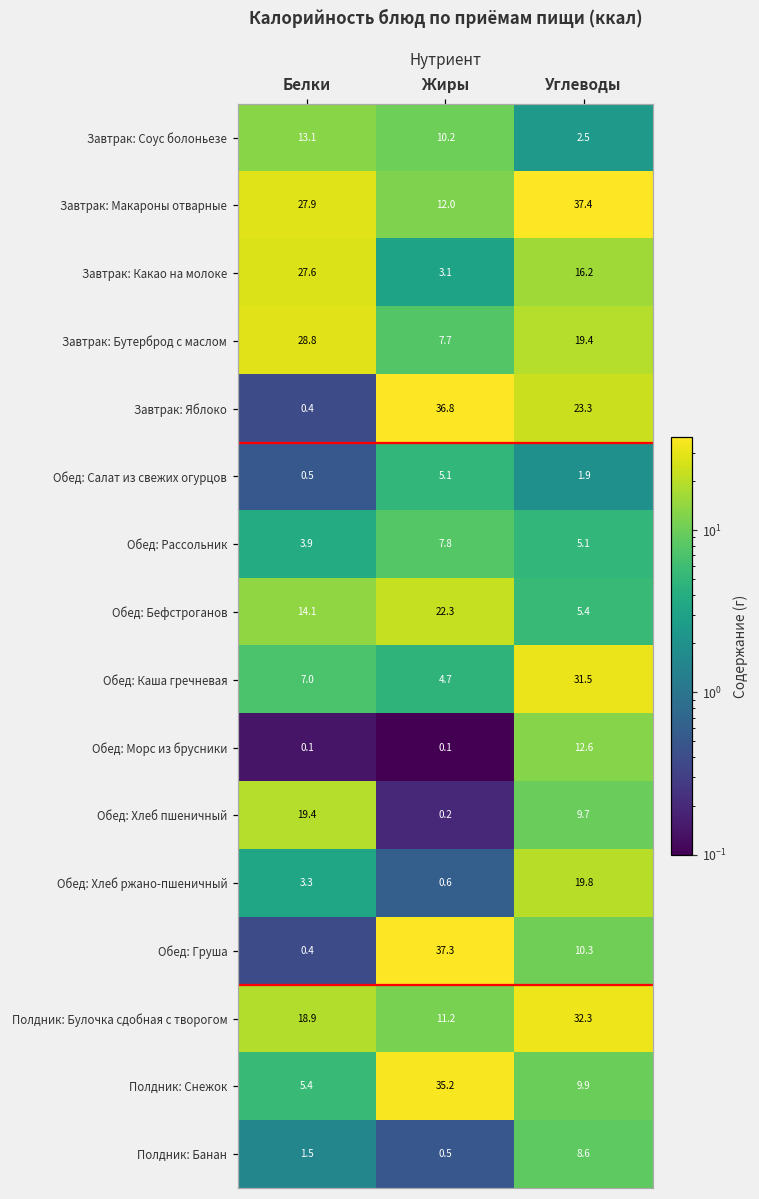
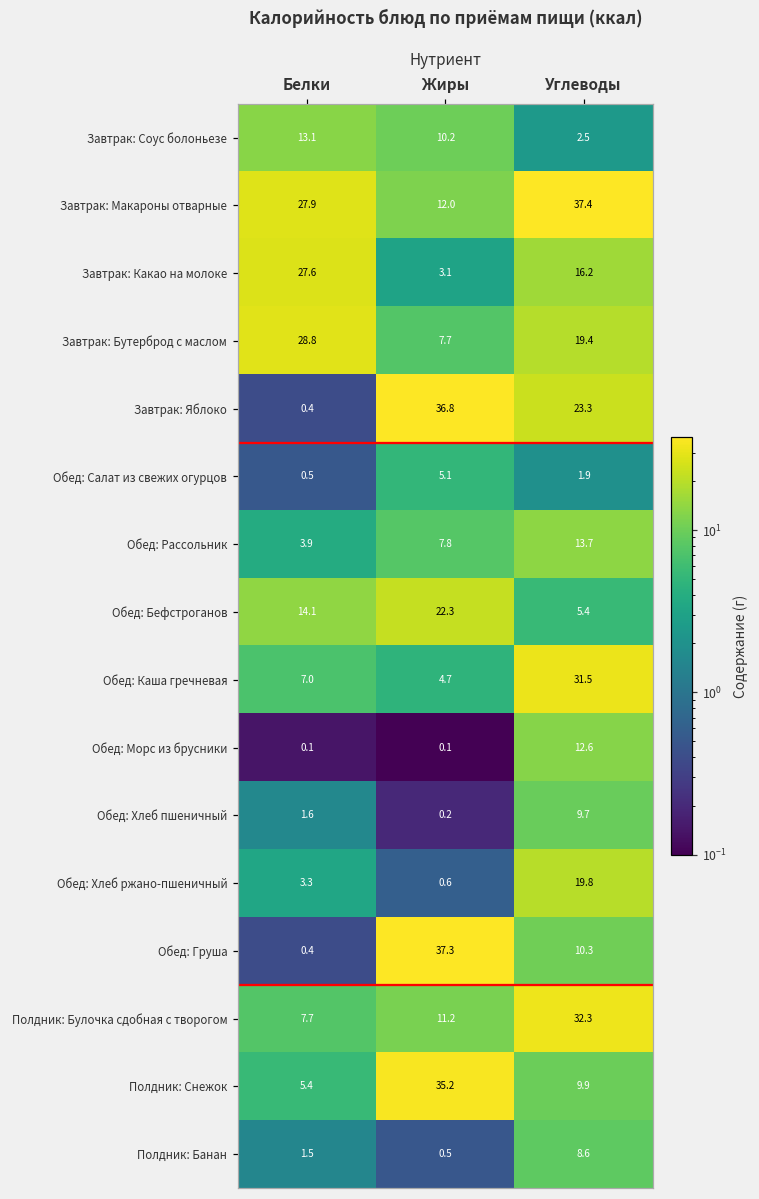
  {
    "Завтрак: Соус болоньезе": {
      "Белки": 13.1,
      "Жиры": 10.2,
      "Углеводы": 2.5
    },
    "Завтрак: Макароны отварные": {
      "Белки": 27.9,
      "Жиры": 12.0,
      "Углеводы": 37.4
    },
    "Завтрак: Какао на молоке": {
      "Белки": 27.6,
      "Жиры": 3.1,
      "Углеводы": 16.2
    },
    "Завтрак: Бутерброд с маслом": {
      "Белки": 28.8,
      "Жиры": 7.7,
      "Углеводы": 19.4
    },
    "Завтрак: Яблоко": {
      "Белки": 0.4,
      "Жиры": 36.8,
      "Углеводы": 23.3
    },
    "Обед: Салат из свежих огурцов": {
      "Белки": 0.5,
      "Жиры": 5.1,
      "Углеводы": 1.9
    },
    "Обед: Рассольник": {
      "Белки": 3.9,
      "Жиры": 7.8,
-     "Углеводы": 5.1
+     "Углеводы": 13.7
    },
    "Обед: Бефстроганов": {
      "Белки": 14.1,
      "Жиры": 22.3,
      "Углеводы": 5.4
    },
    "Обед: Каша гречневая": {
      "Белки": 7.0,
      "Жиры": 4.7,
      "Углеводы": 31.5
    },
    "Обед: Морс из брусники": {
      "Белки": 0.1,
      "Жиры": 0.1,
      "Углеводы": 12.6
    },
    "Обед: Хлеб пшеничный": {
-     "Белки": 19.4,
+     "Белки": 1.6,
      "Жиры": 0.2,
      "Углеводы": 9.7
    },
    "Обед: Хлеб ржано-пшеничный": {
      "Белки": 3.3,
      "Жиры": 0.6,
      "Углеводы": 19.8
    },
    "Обед: Груша": {
      "Белки": 0.4,
      "Жиры": 37.3,
      "Углеводы": 10.3
    },
    "Полдник: Булочка сдобная с творогом": {
-     "Белки": 18.9,
+     "Белки": 7.7,
      "Жиры": 11.2,
      "Углеводы": 32.3
    },
    "Полдник: Снежок": {
      "Белки": 5.4,
      "Жиры": 35.2,
      "Углеводы": 9.9
    },
    "Полдник: Банан": {
      "Белки": 1.5,
      "Жиры": 0.5,
      "Углеводы": 8.6
    }
  }
